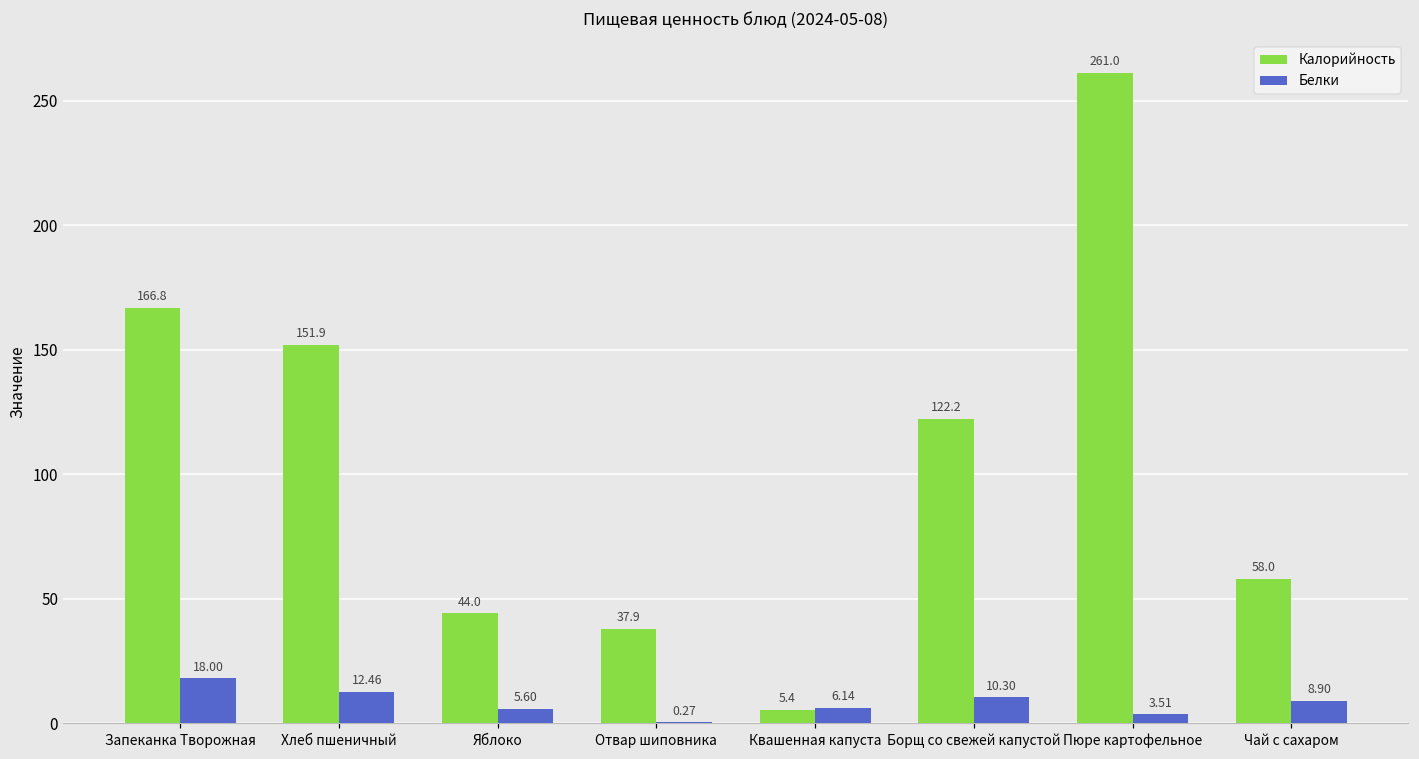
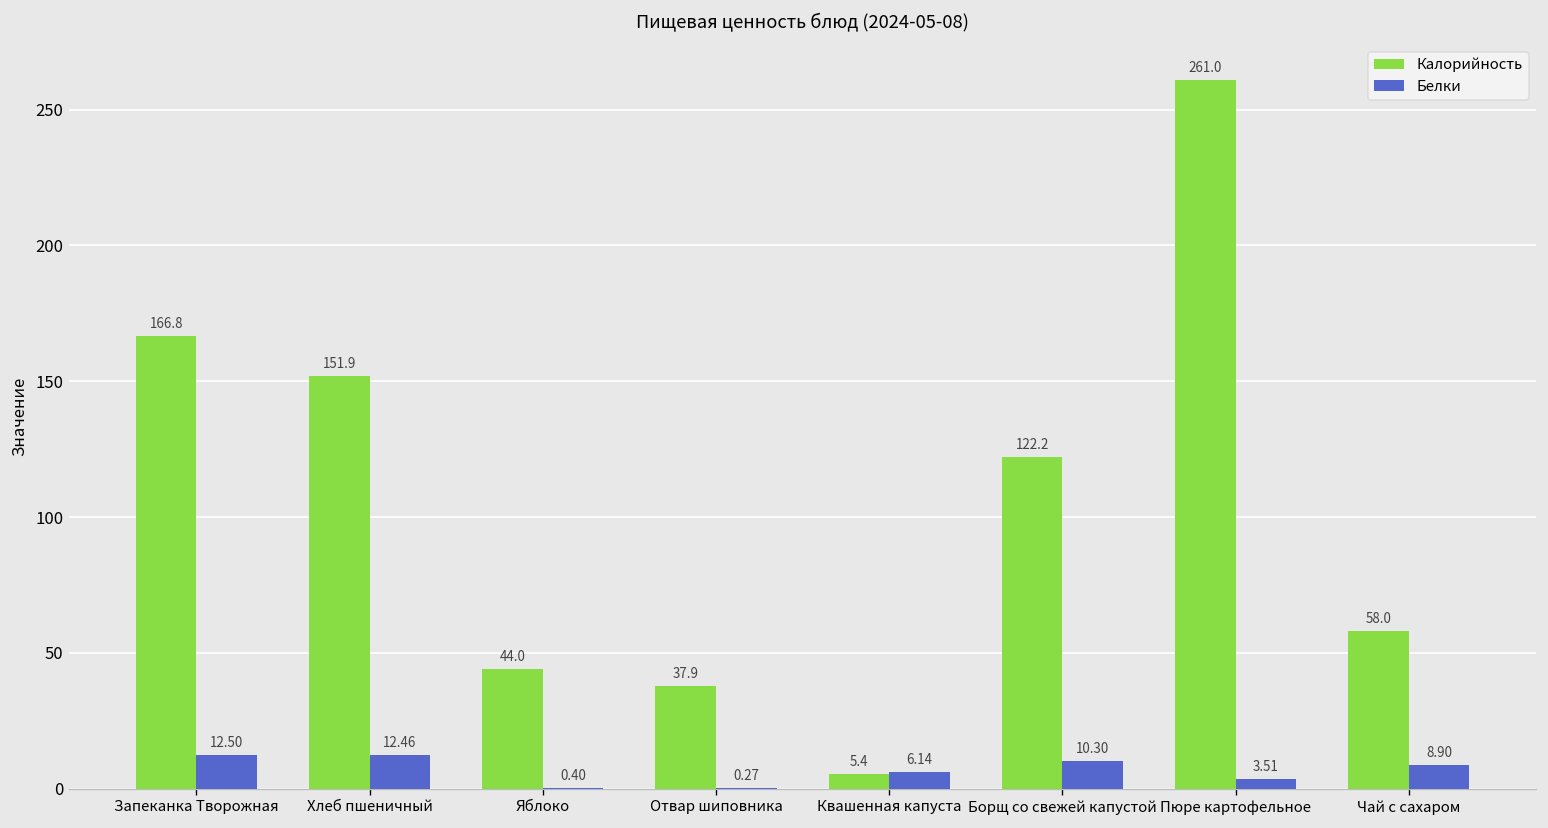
  {
    "Калорийность": {
      "Запеканка Творожная": 166.8,
      "Хлеб пшеничный": 151.9,
      "Яблоко": 44.0,
      "Отвар шиповника": 37.9,
      "Квашенная капуста": 5.4,
      "Борщ со свежей капустой": 122.2,
      "Пюре картофельное": 261.0,
      "Чай с сахаром": 58.0
    },
    "Белки": {
-     "Запеканка Творожная": 18.00,
+     "Запеканка Творожная": 12.50,
      "Хлеб пшеничный": 12.46,
-     "Яблоко": 5.60,
+     "Яблоко": 0.40,
      "Отвар шиповника": 0.27,
      "Квашенная капуста": 6.14,
      "Борщ со свежей капустой": 10.30,
      "Пюре картофельное": 3.51,
      "Чай с сахаром": 8.90
    }
  }
